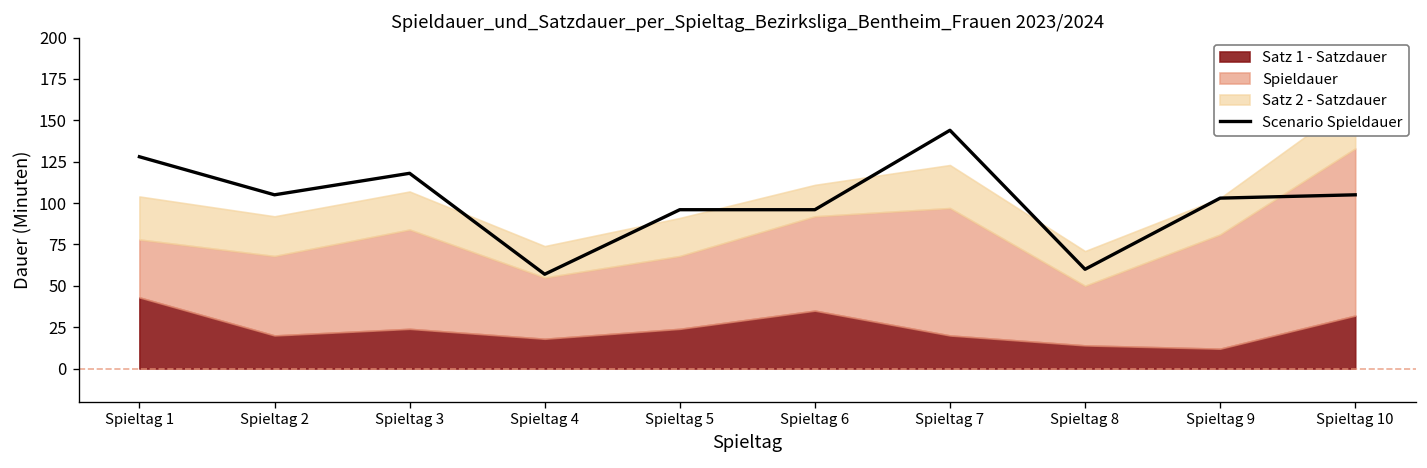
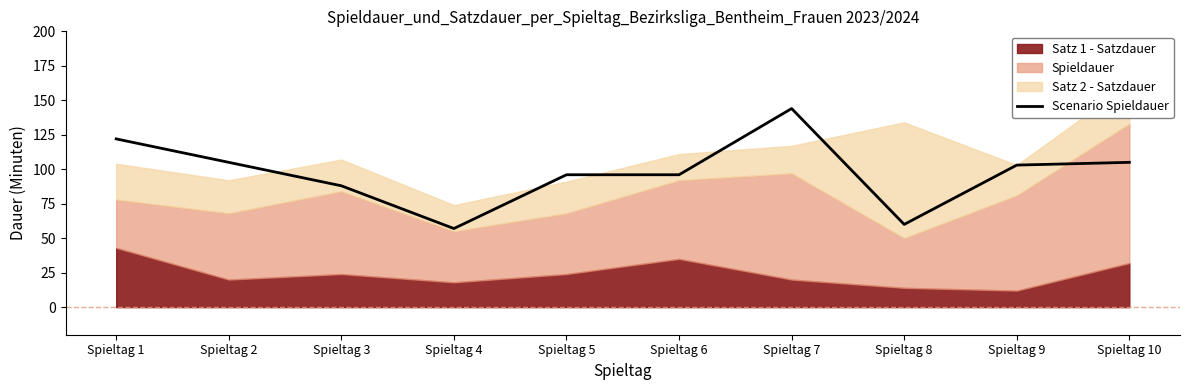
  {
    "Scenario Spieldauer": {
-     "Spieltag 1": 128,
+     "Spieltag 1": 122,
      "Spieltag 2": 105,
-     "Spieltag 3": 118,
+     "Spieltag 3": 88,
      "Spieltag 4": 57,
      "Spieltag 5": 96,
      "Spieltag 6": 96,
      "Spieltag 7": 144,
      "Spieltag 8": 60,
      "Spieltag 10": 105
    },
    "Satz 1 - Satzdauer": {
      "Spieltag 1": 43,
      "Spieltag 2": 20,
      "Spieltag 3": 24,
      "Spieltag 4": 18,
      "Spieltag 5": 24,
      "Spieltag 6": 35,
      "Spieltag 7": 20,
      "Spieltag 8": 14,
      "Spieltag 9": 12,
      "Spieltag 10": 32
    },
    "Satz 2 - Satzdauer": {
      "Spieltag 1": 26,
      "Spieltag 2": 24,
      "Spieltag 3": 23,
      "Spieltag 4": 19,
      "Spieltag 5": 23,
      "Spieltag 6": 19,
-     "Spieltag 7": 26,
-     "Spieltag 8": 21
+     "Spieltag 7": 20,
+     "Spieltag 8": 84
    }
  }
